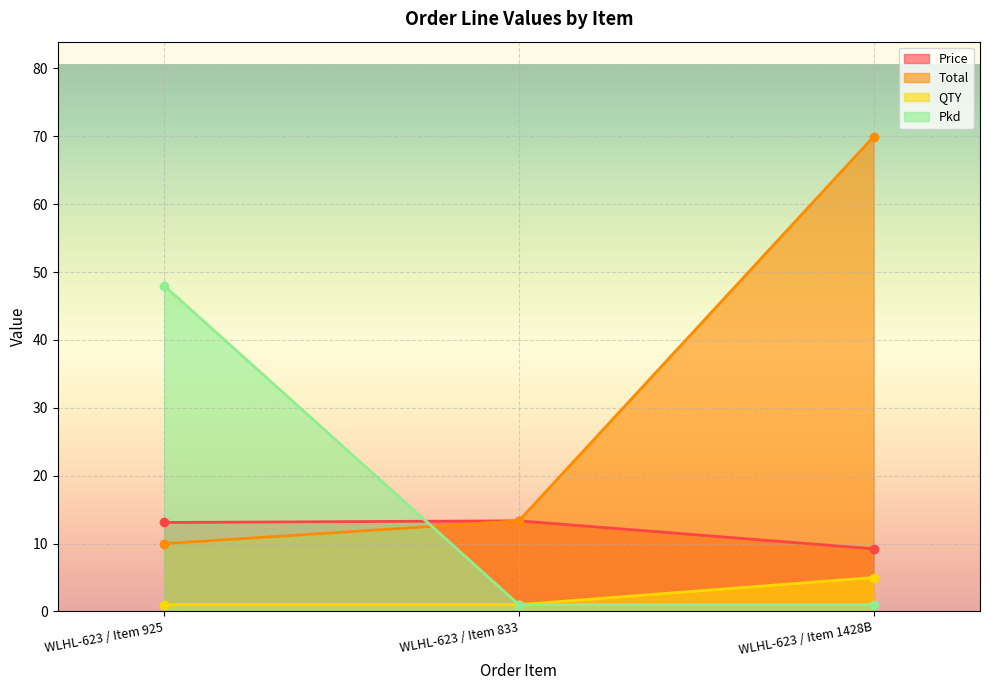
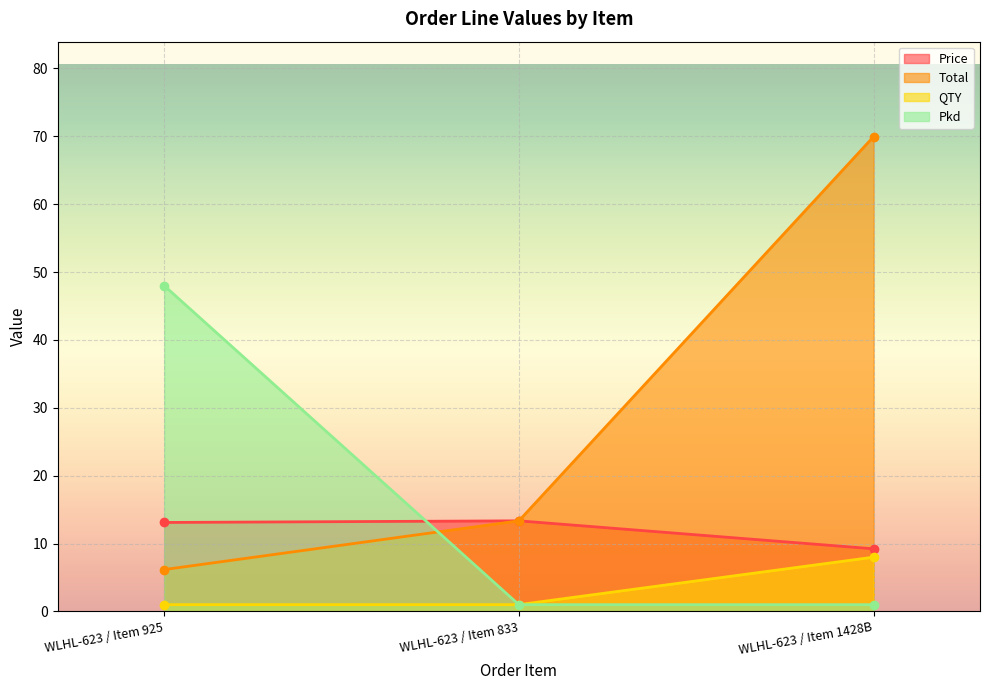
  {
    "Price": {
      "WLHL-623 / Item 925": 13,
      "WLHL-623 / Item 1428B": 9
    },
    "Total": {
-     "WLHL-623 / Item 925": 10,
+     "WLHL-623 / Item 925": 6,
      "WLHL-623 / Item 1428B": 70
    },
    "QTY": {
      "WLHL-623 / Item 925": 1,
-     "WLHL-623 / Item 1428B": 5
+     "WLHL-623 / Item 1428B": 8
    },
    "Pkd": {
      "WLHL-623 / Item 925": 48,
      "WLHL-623 / Item 1428B": 1
    }
  }
